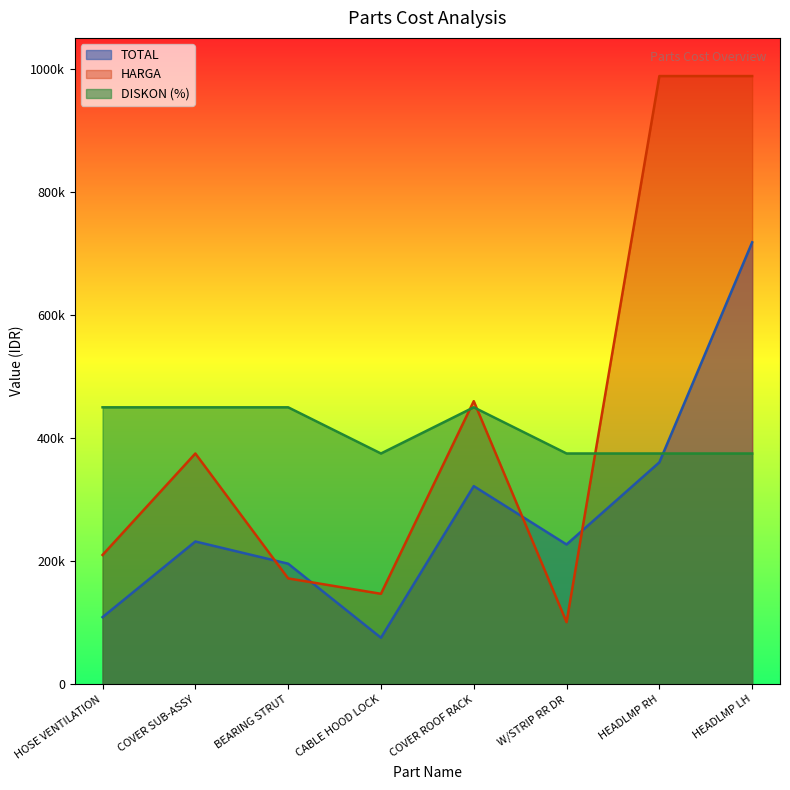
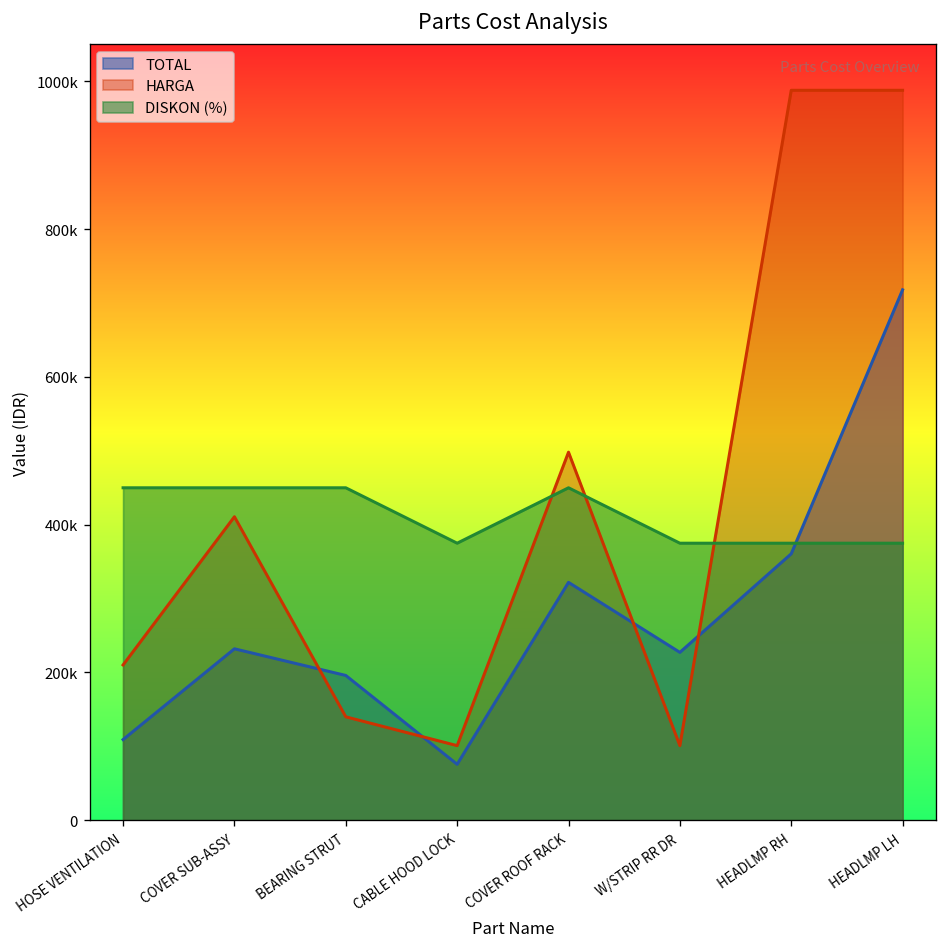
  {
    "TOTAL": {
      "HOSE VENTILATION": 110000,
      "COVER SUB-ASSY": 230000,
      "BEARING STRUT": 200000,
      "CABLE HOOD LOCK": 80000,
      "COVER ROOF RACK": 320000,
      "W/STRIP RR DR": 230000,
      "HEADLMP RH": 360000,
      "HEADLMP LH": 720000
    },
    "HARGA": {
      "HOSE VENTILATION": 210000,
-     "COVER SUB-ASSY": 380000,
-     "BEARING STRUT": 170000,
-     "CABLE HOOD LOCK": 150000,
-     "COVER ROOF RACK": 460000,
+     "COVER SUB-ASSY": 410000,
+     "BEARING STRUT": 140000,
+     "CABLE HOOD LOCK": 100000,
+     "COVER ROOF RACK": 500000,
      "W/STRIP RR DR": 100000,
      "HEADLMP RH": 990000,
      "HEADLMP LH": 990000
    },
    "DISKON (%)": {
      "HOSE VENTILATION": 450000,
      "COVER SUB-ASSY": 450000,
      "BEARING STRUT": 450000,
      "CABLE HOOD LOCK": 380000,
      "COVER ROOF RACK": 450000,
      "W/STRIP RR DR": 380000,
      "HEADLMP RH": 380000,
      "HEADLMP LH": 380000
    }
  }
